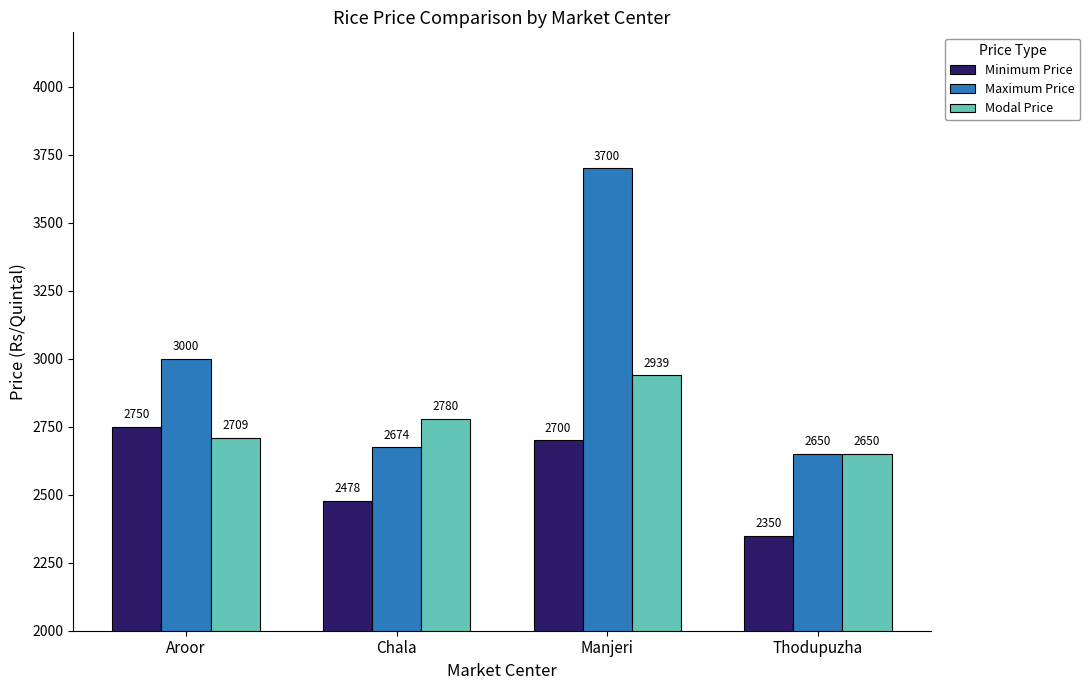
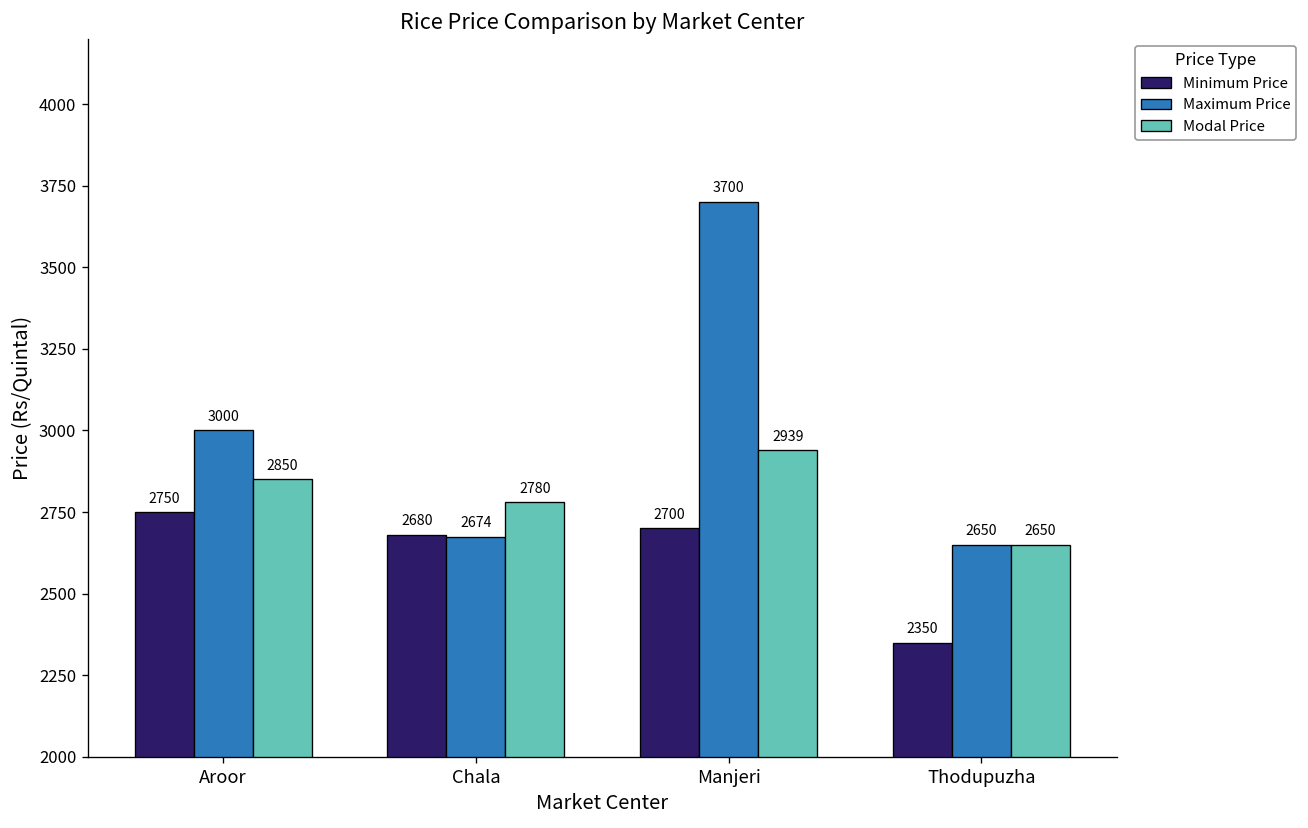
  {
    "Minimum Price": {
      "Aroor": 2750,
-     "Chala": 2478,
+     "Chala": 2680,
      "Manjeri": 2700,
      "Thodupuzha": 2350
    },
    "Maximum Price": {
      "Aroor": 3000,
      "Chala": 2674,
      "Manjeri": 3700,
      "Thodupuzha": 2650
    },
    "Modal Price": {
-     "Aroor": 2709,
+     "Aroor": 2850,
      "Chala": 2780,
      "Manjeri": 2939,
      "Thodupuzha": 2650
    }
  }
